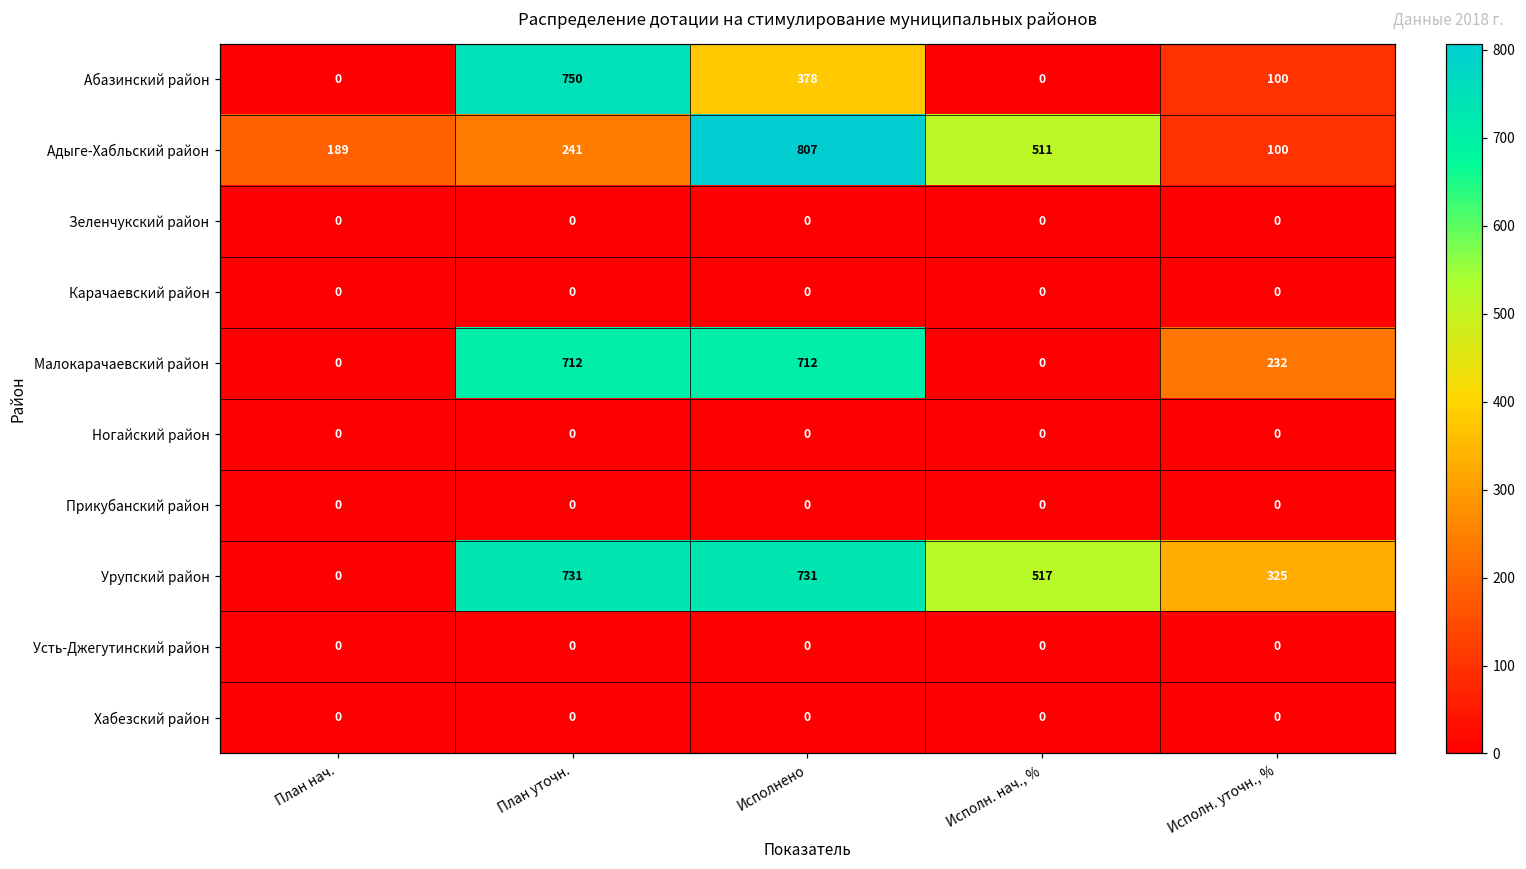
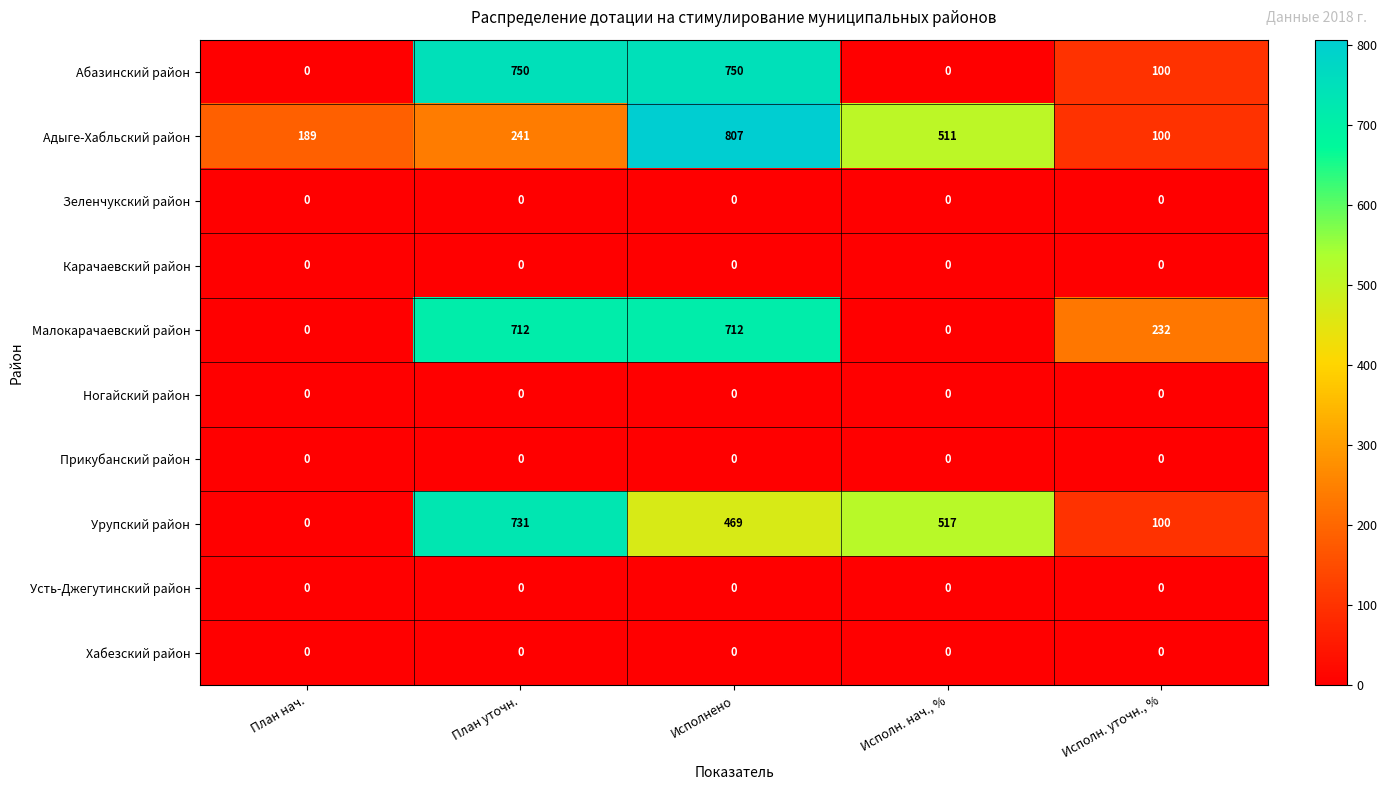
  {
    "Абазинский район": {
      "План нач.": 0,
      "План уточн.": 750,
-     "Исполнено": 378,
+     "Исполнено": 750,
      "Исполн. нач., %": 0,
      "Исполн. уточн., %": 100
    },
    "Адыге-Хабльский район": {
      "План нач.": 189,
      "План уточн.": 241,
      "Исполнено": 807,
      "Исполн. нач., %": 511,
      "Исполн. уточн., %": 100
    },
    "Зеленчукский район": {
      "План нач.": 0,
      "План уточн.": 0,
      "Исполнено": 0,
      "Исполн. нач., %": 0,
      "Исполн. уточн., %": 0
    },
    "Карачаевский район": {
      "План нач.": 0,
      "План уточн.": 0,
      "Исполнено": 0,
      "Исполн. нач., %": 0,
      "Исполн. уточн., %": 0
    },
    "Малокарачаевский район": {
      "План нач.": 0,
      "План уточн.": 712,
      "Исполнено": 712,
      "Исполн. нач., %": 0,
      "Исполн. уточн., %": 232
    },
    "Ногайский район": {
      "План нач.": 0,
      "План уточн.": 0,
      "Исполнено": 0,
      "Исполн. нач., %": 0,
      "Исполн. уточн., %": 0
    },
    "Прикубанский район": {
      "План нач.": 0,
      "План уточн.": 0,
      "Исполнено": 0,
      "Исполн. нач., %": 0,
      "Исполн. уточн., %": 0
    },
    "Урупский район": {
      "План нач.": 0,
      "План уточн.": 731,
-     "Исполнено": 731,
+     "Исполнено": 469,
      "Исполн. нач., %": 517,
-     "Исполн. уточн., %": 325
+     "Исполн. уточн., %": 100
    },
    "Усть-Джегутинский район": {
      "План нач.": 0,
      "План уточн.": 0,
      "Исполнено": 0,
      "Исполн. нач., %": 0,
      "Исполн. уточн., %": 0
    },
    "Хабезский район": {
      "План нач.": 0,
      "План уточн.": 0,
      "Исполнено": 0,
      "Исполн. нач., %": 0,
      "Исполн. уточн., %": 0
    }
  }
